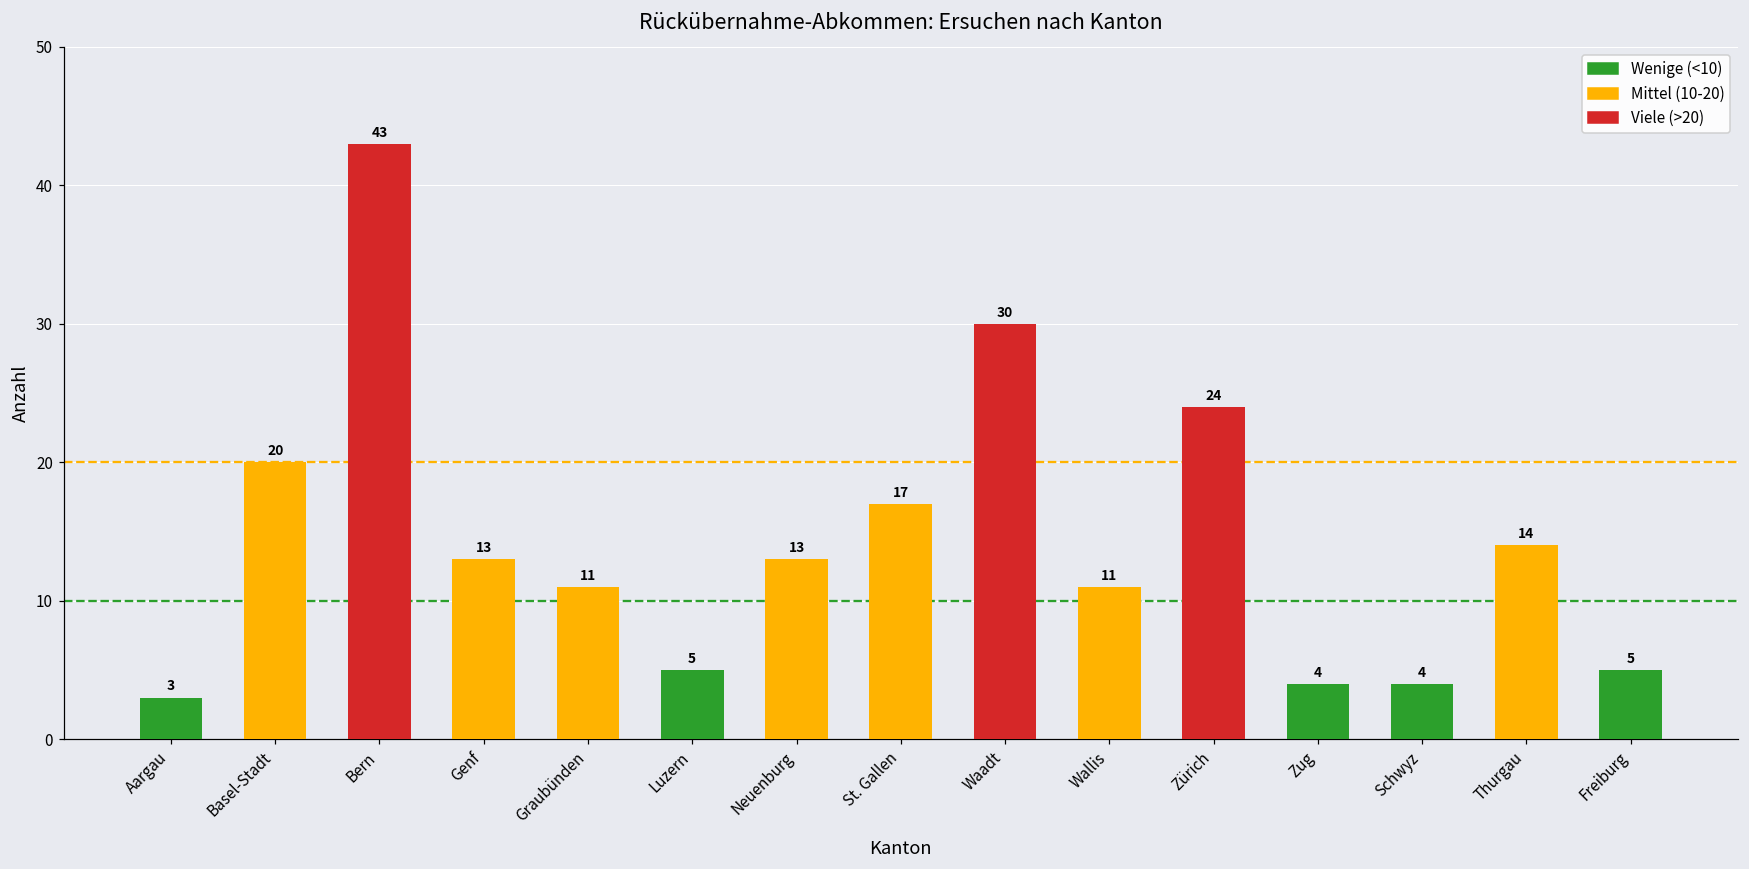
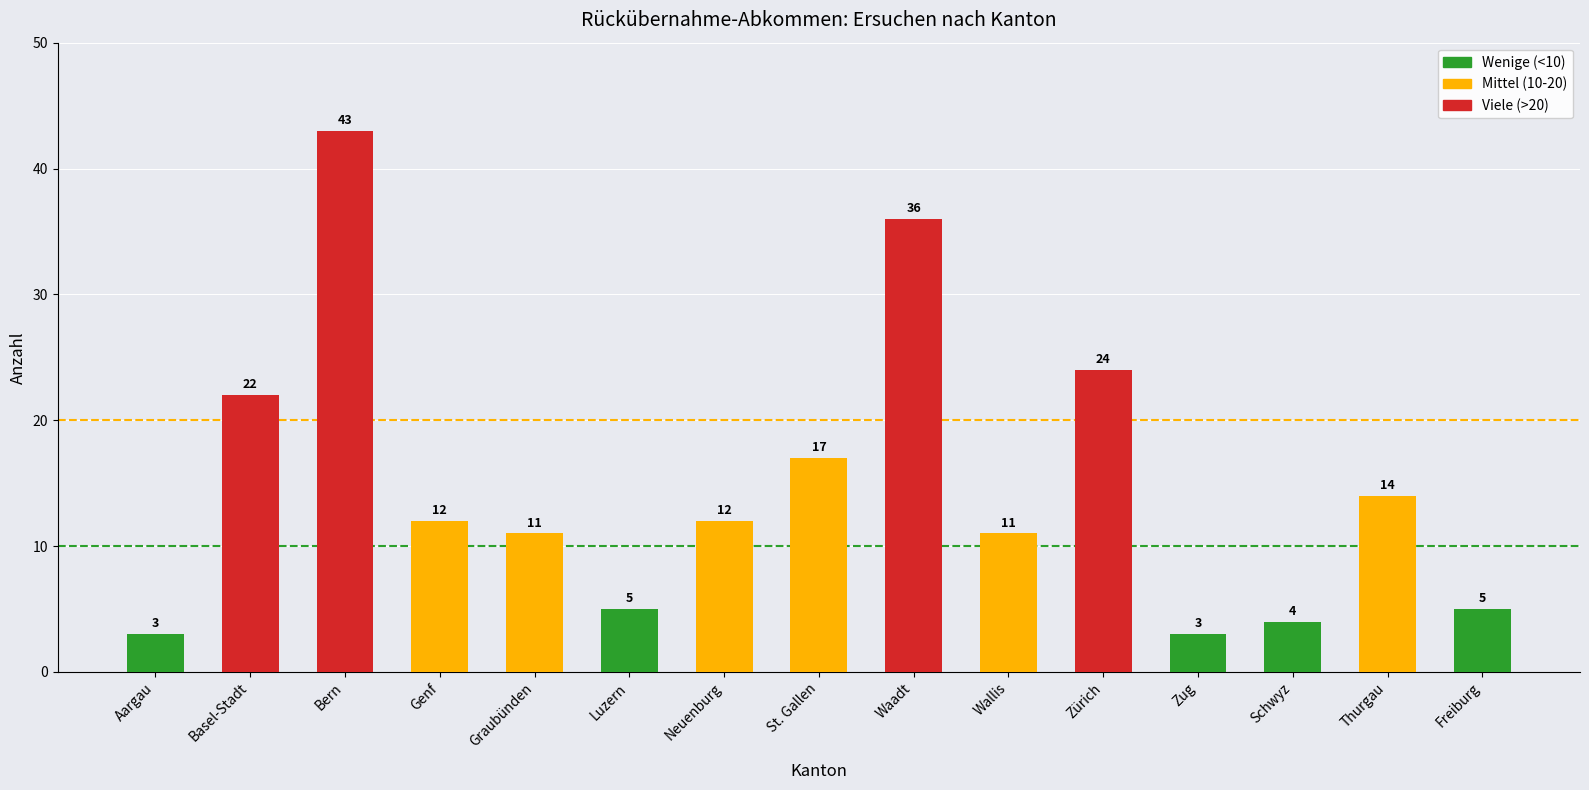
  {
    "Aargau": 3,
-   "Basel-Stadt": 20,
+   "Basel-Stadt": 22,
    "Bern": 43,
-   "Genf": 13,
+   "Genf": 12,
    "Graubünden": 11,
    "Luzern": 5,
-   "Neuenburg": 13,
+   "Neuenburg": 12,
    "St. Gallen": 17,
-   "Waadt": 30,
+   "Waadt": 36,
    "Wallis": 11,
    "Zürich": 24,
-   "Zug": 4,
+   "Zug": 3,
    "Schwyz": 4,
    "Thurgau": 14,
    "Freiburg": 5
  }
